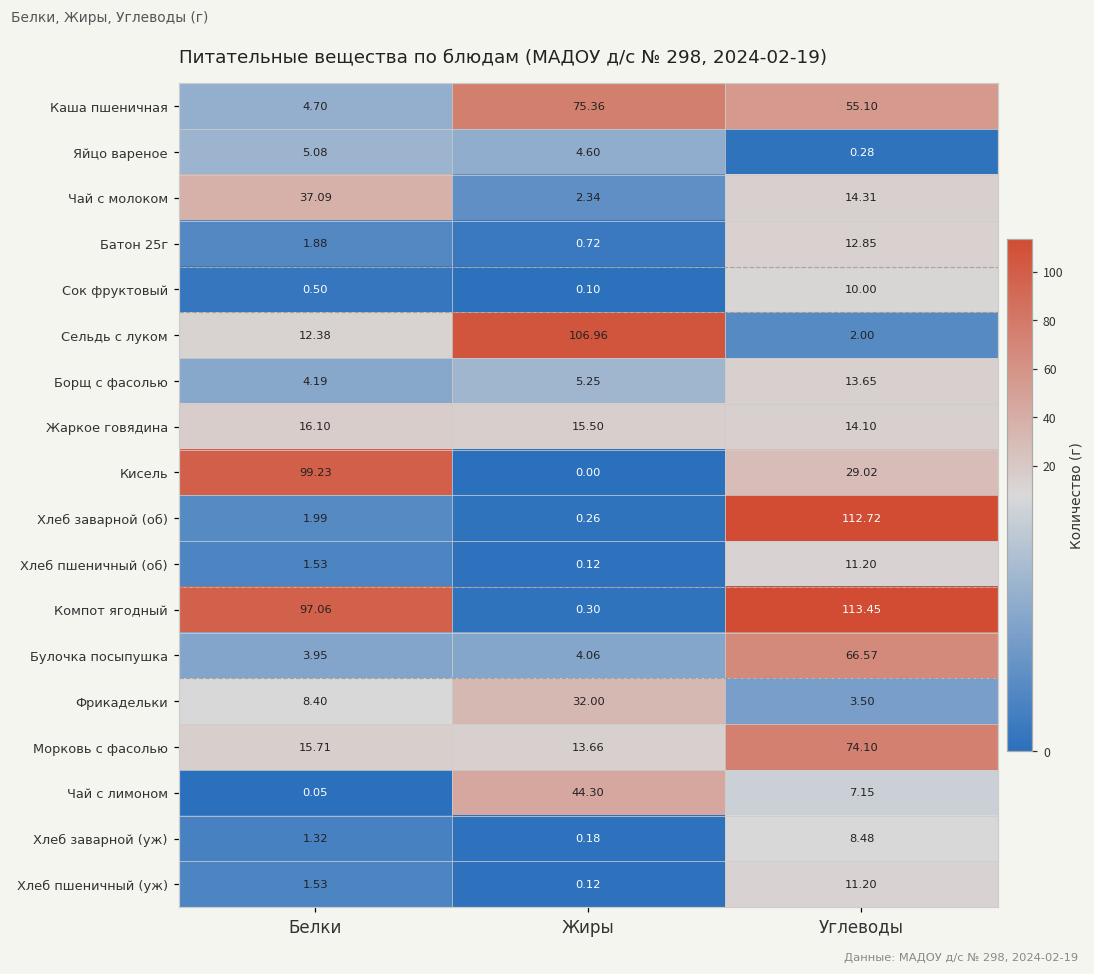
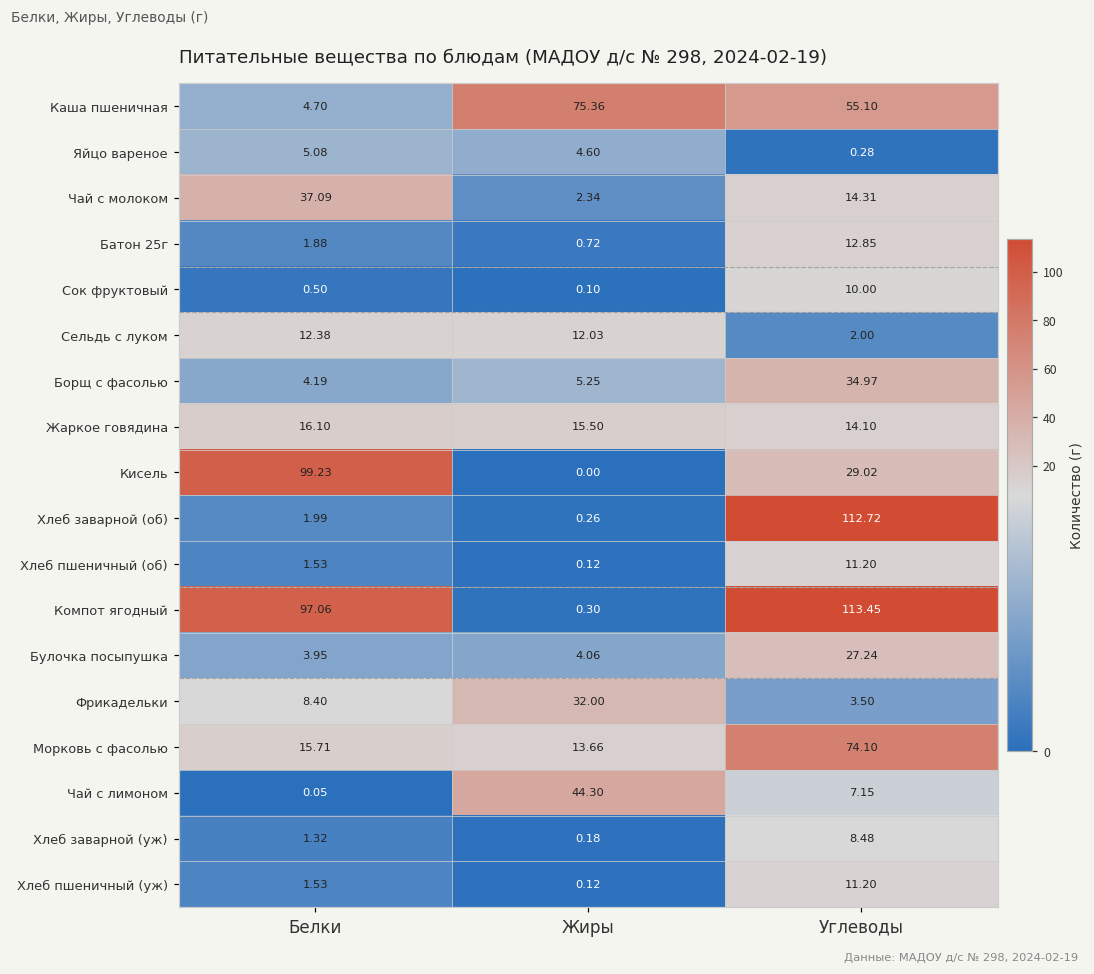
  {
    "Каша пшеничная": {
      "Белки": 4.70,
      "Жиры": 75.36,
      "Углеводы": 55.10
    },
    "Яйцо вареное": {
      "Белки": 5.08,
      "Жиры": 4.60,
      "Углеводы": 0.28
    },
    "Чай с молоком": {
      "Белки": 37.09,
      "Жиры": 2.34,
      "Углеводы": 14.31
    },
    "Батон 25г": {
      "Белки": 1.88,
      "Жиры": 0.72,
      "Углеводы": 12.85
    },
    "Сок фруктовый": {
      "Белки": 0.50,
      "Жиры": 0.10,
      "Углеводы": 10.00
    },
    "Сельдь с луком": {
      "Белки": 12.38,
-     "Жиры": 106.96,
+     "Жиры": 12.03,
      "Углеводы": 2.00
    },
    "Борщ с фасолью": {
      "Белки": 4.19,
      "Жиры": 5.25,
-     "Углеводы": 13.65
+     "Углеводы": 34.97
    },
    "Жаркое говядина": {
      "Белки": 16.10,
      "Жиры": 15.50,
      "Углеводы": 14.10
    },
    "Кисель": {
      "Белки": 99.23,
      "Жиры": 0.00,
      "Углеводы": 29.02
    },
    "Хлеб заварной (об)": {
      "Белки": 1.99,
      "Жиры": 0.26,
      "Углеводы": 112.72
    },
    "Хлеб пшеничный (об)": {
      "Белки": 1.53,
      "Жиры": 0.12,
      "Углеводы": 11.20
    },
    "Компот ягодный": {
      "Белки": 97.06,
      "Жиры": 0.30,
      "Углеводы": 113.45
    },
    "Булочка посыпушка": {
      "Белки": 3.95,
      "Жиры": 4.06,
-     "Углеводы": 66.57
+     "Углеводы": 27.24
    },
    "Фрикадельки": {
      "Белки": 8.40,
      "Жиры": 32.00,
      "Углеводы": 3.50
    },
    "Морковь с фасолью": {
      "Белки": 15.71,
      "Жиры": 13.66,
      "Углеводы": 74.10
    },
    "Чай с лимоном": {
      "Белки": 0.05,
      "Жиры": 44.30,
      "Углеводы": 7.15
    },
    "Хлеб заварной (уж)": {
      "Белки": 1.32,
      "Жиры": 0.18,
      "Углеводы": 8.48
    },
    "Хлеб пшеничный (уж)": {
      "Белки": 1.53,
      "Жиры": 0.12,
      "Углеводы": 11.20
    }
  }
